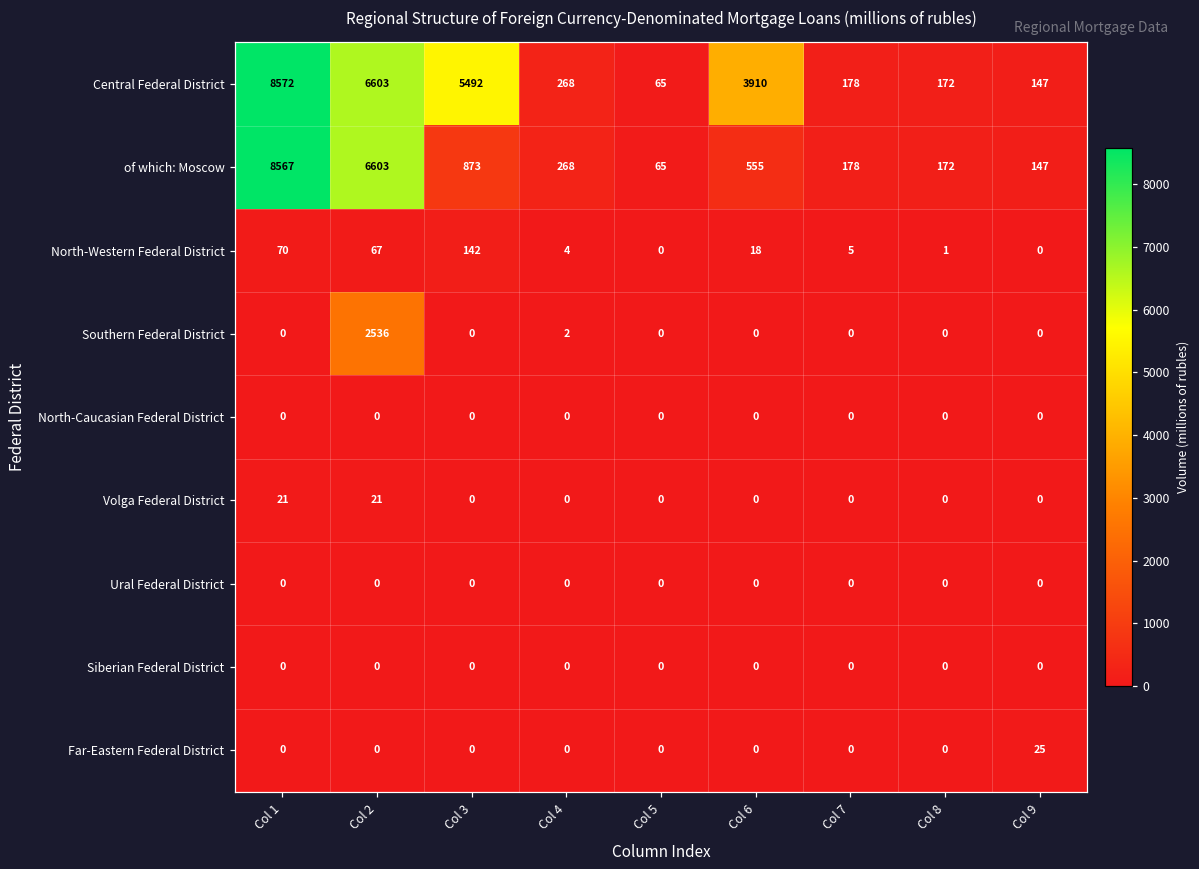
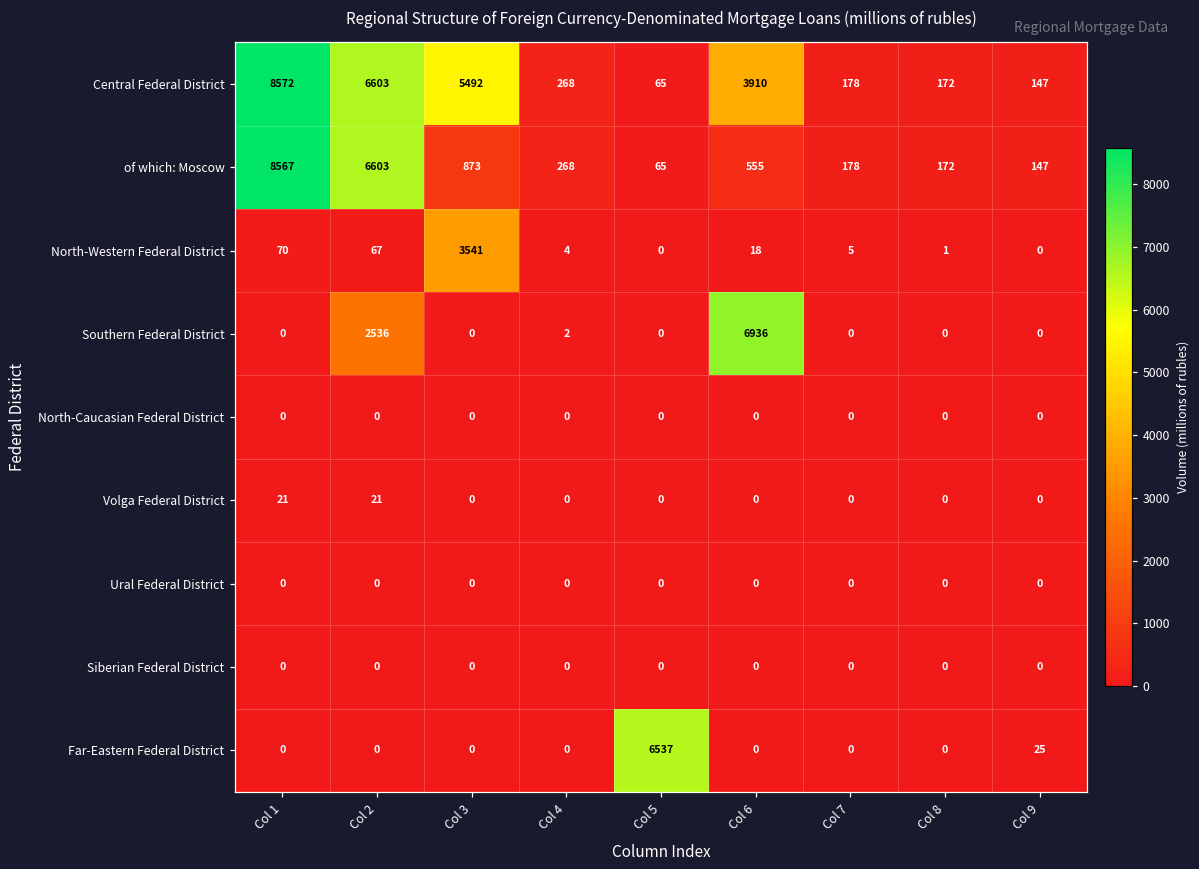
  {
    "Central Federal District": {
      "Col 1": 8572,
      "Col 2": 6603,
      "Col 3": 5492,
      "Col 4": 268,
      "Col 5": 65,
      "Col 6": 3910,
      "Col 7": 178,
      "Col 8": 172,
      "Col 9": 147
    },
    "of which: Moscow": {
      "Col 1": 8567,
      "Col 2": 6603,
      "Col 3": 873,
      "Col 4": 268,
      "Col 5": 65,
      "Col 6": 555,
      "Col 7": 178,
      "Col 8": 172,
      "Col 9": 147
    },
    "North-Western Federal District": {
      "Col 1": 70,
      "Col 2": 67,
-     "Col 3": 142,
+     "Col 3": 3541,
      "Col 4": 4,
      "Col 5": 0,
      "Col 6": 18,
      "Col 7": 5,
      "Col 8": 1,
      "Col 9": 0
    },
    "Southern Federal District": {
      "Col 1": 0,
      "Col 2": 2536,
      "Col 3": 0,
      "Col 4": 2,
      "Col 5": 0,
-     "Col 6": 0,
+     "Col 6": 6936,
      "Col 7": 0,
      "Col 8": 0,
      "Col 9": 0
    },
    "North-Caucasian Federal District": {
      "Col 1": 0,
      "Col 2": 0,
      "Col 3": 0,
      "Col 4": 0,
      "Col 5": 0,
      "Col 6": 0,
      "Col 7": 0,
      "Col 8": 0,
      "Col 9": 0
    },
    "Volga Federal District": {
      "Col 1": 21,
      "Col 2": 21,
      "Col 3": 0,
      "Col 4": 0,
      "Col 5": 0,
      "Col 6": 0,
      "Col 7": 0,
      "Col 8": 0,
      "Col 9": 0
    },
    "Ural Federal District": {
      "Col 1": 0,
      "Col 2": 0,
      "Col 3": 0,
      "Col 4": 0,
      "Col 5": 0,
      "Col 6": 0,
      "Col 7": 0,
      "Col 8": 0,
      "Col 9": 0
    },
    "Siberian Federal District": {
      "Col 1": 0,
      "Col 2": 0,
      "Col 3": 0,
      "Col 4": 0,
      "Col 5": 0,
      "Col 6": 0,
      "Col 7": 0,
      "Col 8": 0,
      "Col 9": 0
    },
    "Far-Eastern Federal District": {
      "Col 1": 0,
      "Col 2": 0,
      "Col 3": 0,
      "Col 4": 0,
-     "Col 5": 0,
+     "Col 5": 6537,
      "Col 6": 0,
      "Col 7": 0,
      "Col 8": 0,
      "Col 9": 25
    }
  }
